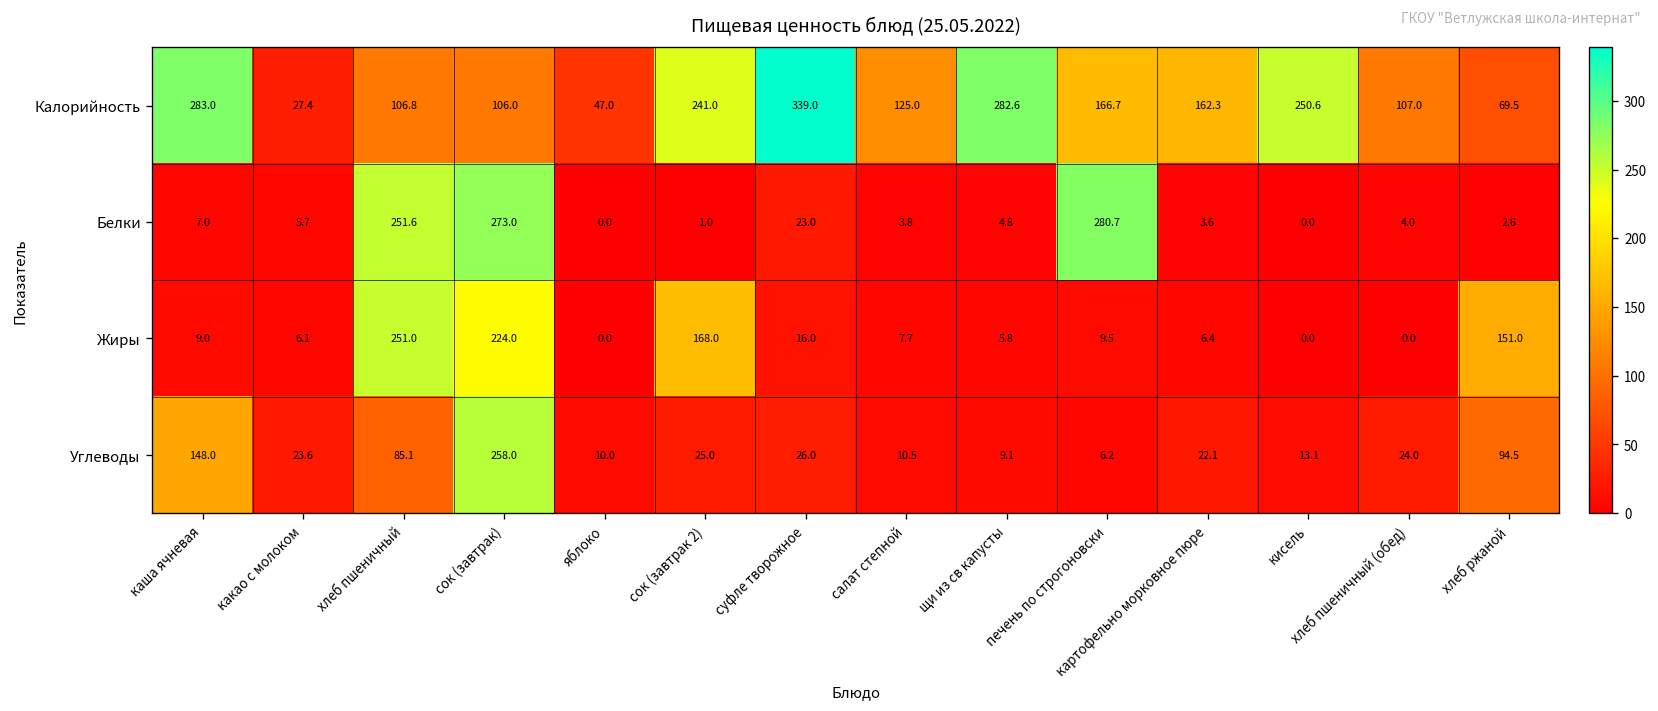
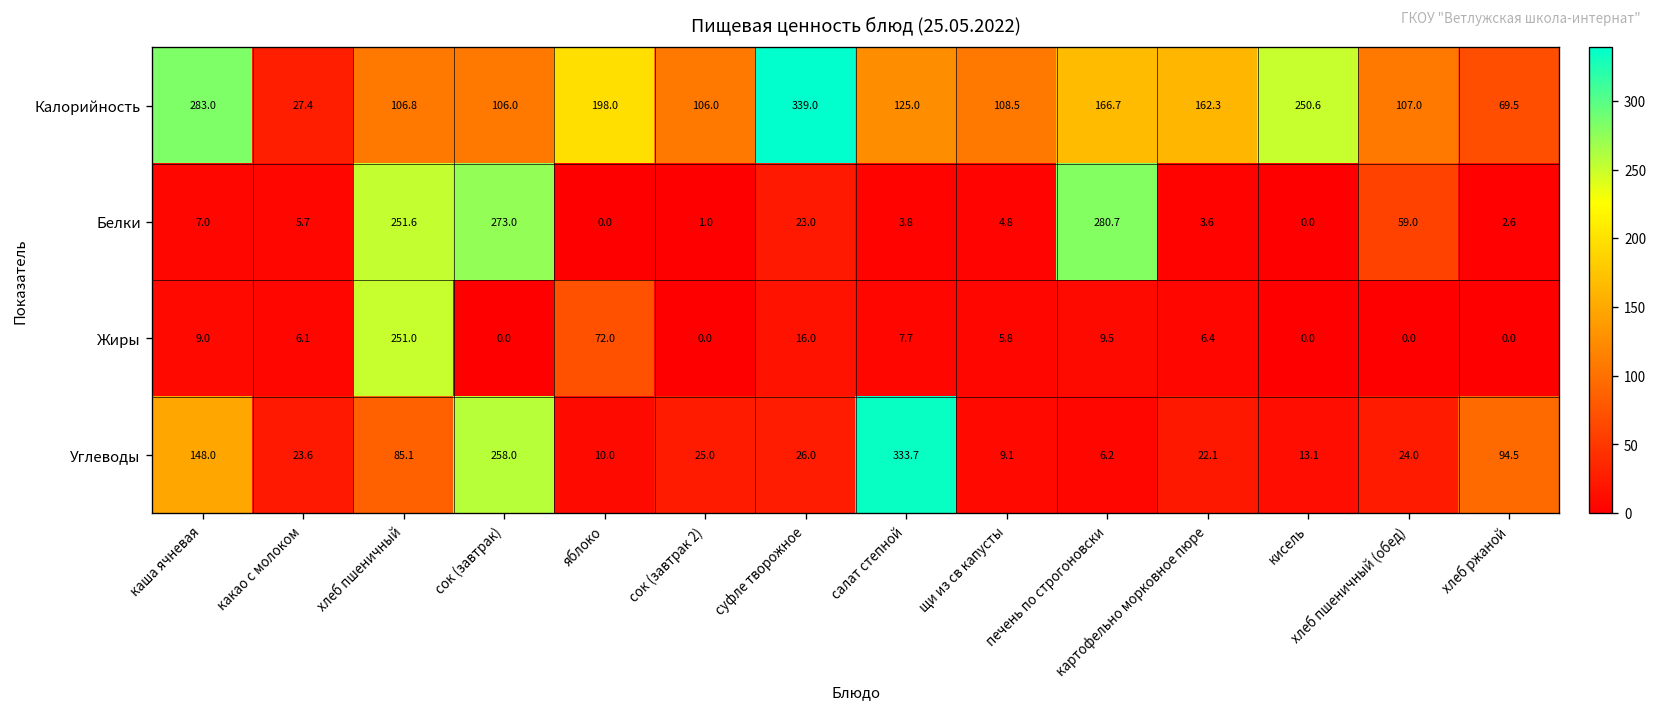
  {
    "Калорийность": {
      "каша ячневая": 283.0,
      "какао с молоком": 27.4,
      "хлеб пшеничный": 106.8,
      "сок (завтрак)": 106.0,
-     "яблоко": 47.0,
-     "сок (завтрак 2)": 241.0,
+     "яблоко": 198.0,
+     "сок (завтрак 2)": 106.0,
      "суфле творожное": 339.0,
      "салат степной": 125.0,
-     "щи из св капусты": 282.6,
+     "щи из св капусты": 108.5,
      "печень по строгоновски": 166.7,
      "картофельно морковное пюре": 162.3,
      "кисель": 250.6,
      "хлеб пшеничный (обед)": 107.0,
      "хлеб ржаной": 69.5
    },
    "Белки": {
      "каша ячневая": 7.0,
      "какао с молоком": 5.7,
      "хлеб пшеничный": 251.6,
      "сок (завтрак)": 273.0,
      "яблоко": 0.0,
      "сок (завтрак 2)": 1.0,
      "суфле творожное": 23.0,
      "салат степной": 3.8,
      "щи из св капусты": 4.8,
      "печень по строгоновски": 280.7,
      "картофельно морковное пюре": 3.6,
      "кисель": 0.0,
-     "хлеб пшеничный (обед)": 4.0,
+     "хлеб пшеничный (обед)": 59.0,
      "хлеб ржаной": 2.6
    },
    "Жиры": {
      "каша ячневая": 9.0,
      "какао с молоком": 6.1,
      "хлеб пшеничный": 251.0,
-     "сок (завтрак)": 224.0,
-     "яблоко": 0.0,
-     "сок (завтрак 2)": 168.0,
+     "сок (завтрак)": 0.0,
+     "яблоко": 72.0,
+     "сок (завтрак 2)": 0.0,
      "суфле творожное": 16.0,
      "салат степной": 7.7,
      "щи из св капусты": 5.8,
      "печень по строгоновски": 9.5,
      "картофельно морковное пюре": 6.4,
      "кисель": 0.0,
      "хлеб пшеничный (обед)": 0.0,
-     "хлеб ржаной": 151.0
+     "хлеб ржаной": 0.0
    },
    "Углеводы": {
      "каша ячневая": 148.0,
      "какао с молоком": 23.6,
      "хлеб пшеничный": 85.1,
      "сок (завтрак)": 258.0,
      "яблоко": 10.0,
      "сок (завтрак 2)": 25.0,
      "суфле творожное": 26.0,
-     "салат степной": 10.5,
+     "салат степной": 333.7,
      "щи из св капусты": 9.1,
      "печень по строгоновски": 6.2,
      "картофельно морковное пюре": 22.1,
      "кисель": 13.1,
      "хлеб пшеничный (обед)": 24.0,
      "хлеб ржаной": 94.5
    }
  }
